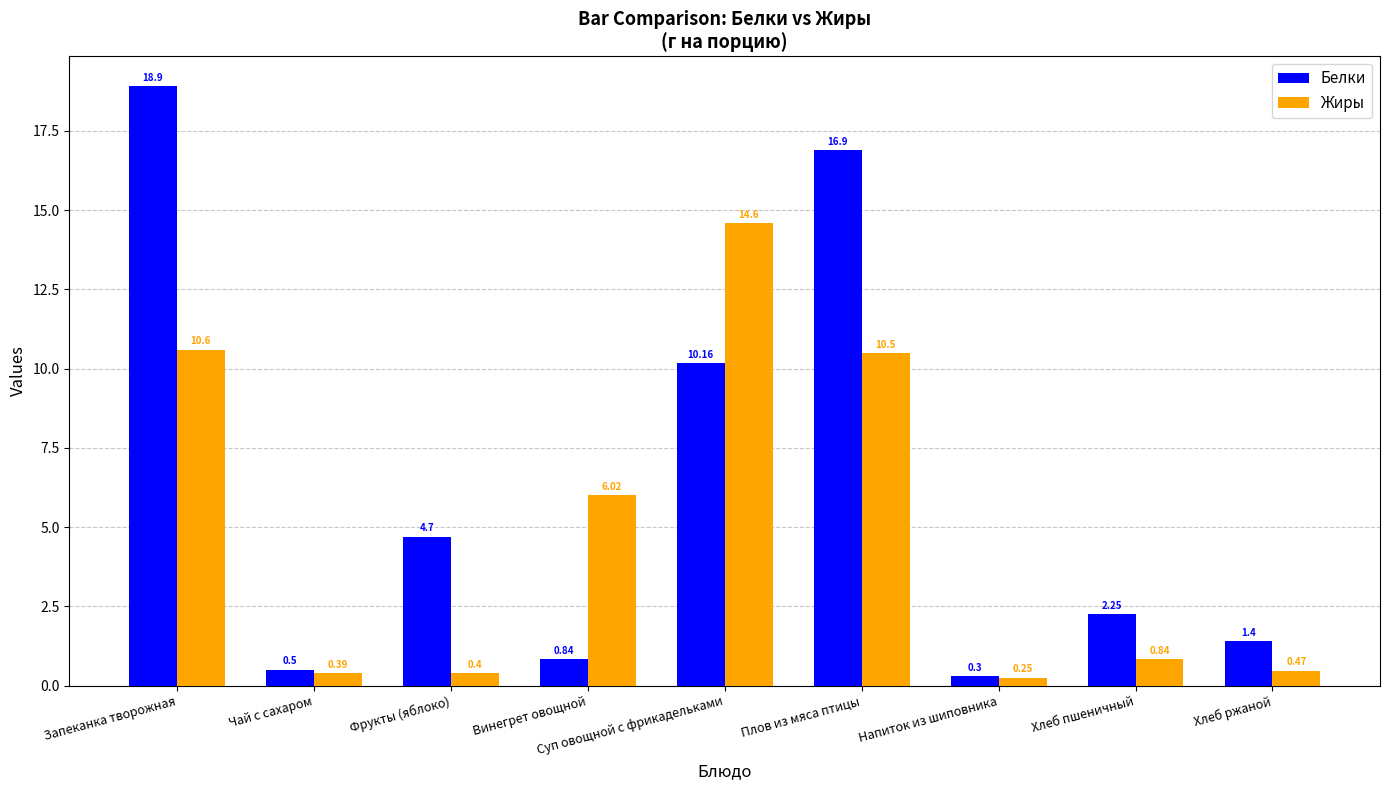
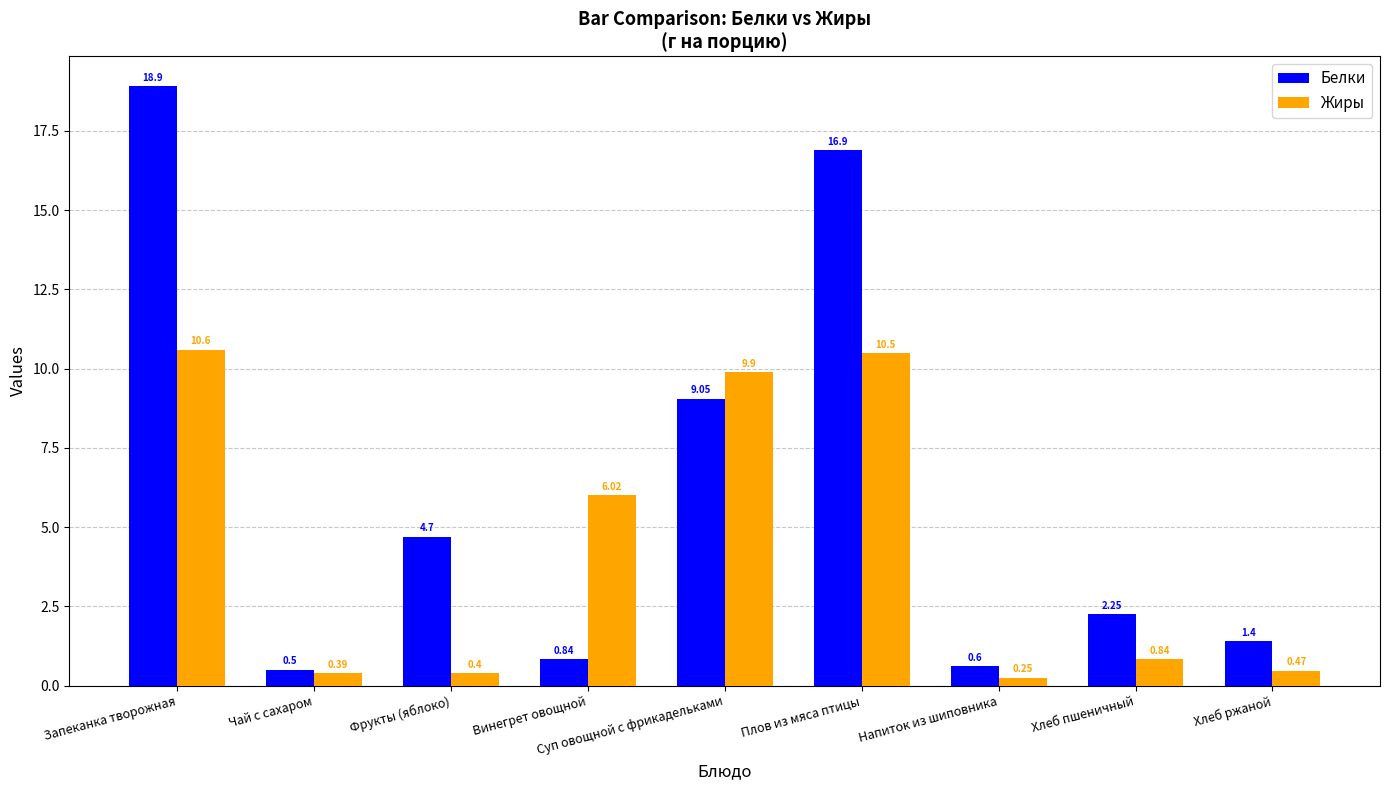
  {
    "Белки": {
      "Запеканка творожная": 18.9,
      "Чай с сахаром": 0.5,
      "Фрукты (яблоко)": 4.7,
      "Винегрет овощной": 0.84,
-     "Суп овощной с фрикадельками": 10.16,
+     "Суп овощной с фрикадельками": 9.05,
      "Плов из мяса птицы": 16.9,
-     "Напиток из шиповника": 0.3,
+     "Напиток из шиповника": 0.6,
      "Хлеб пшеничный": 2.25,
      "Хлеб ржаной": 1.4
    },
    "Жиры": {
      "Запеканка творожная": 10.6,
      "Чай с сахаром": 0.39,
      "Фрукты (яблоко)": 0.4,
      "Винегрет овощной": 6.02,
-     "Суп овощной с фрикадельками": 14.6,
+     "Суп овощной с фрикадельками": 9.9,
      "Плов из мяса птицы": 10.5,
      "Напиток из шиповника": 0.25,
      "Хлеб пшеничный": 0.84,
      "Хлеб ржаной": 0.47
    }
  }
